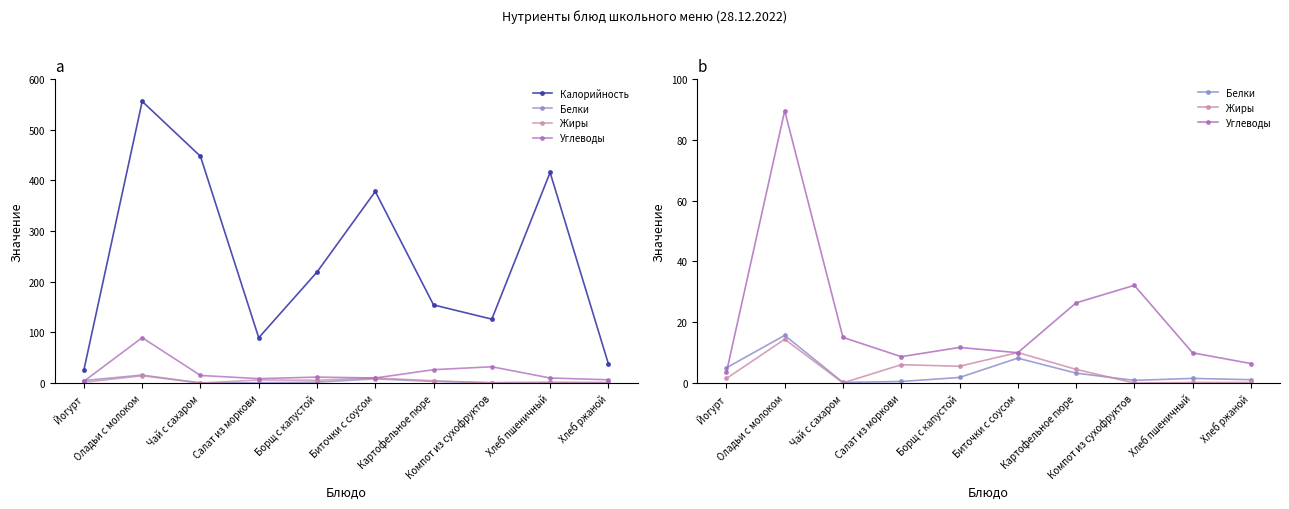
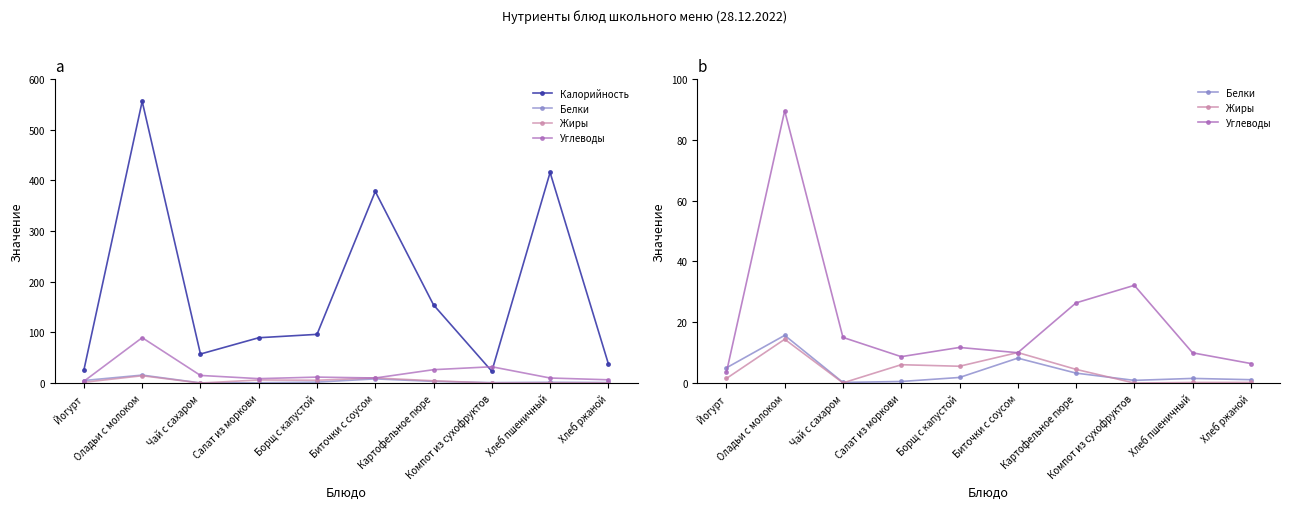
  {
    "a": {
      "Калорийность": {
        "Йогурт": 30,
        "Оладьи с молоком": 560,
-       "Чай с сахаром": 450,
+       "Чай с сахаром": 60,
        "Салат из моркови": 90,
-       "Борщ с капустой": 220,
+       "Борщ с капустой": 100,
        "Биточки с соусом": 380,
        "Картофельное пюре": 150,
-       "Компот из сухофруктов": 130,
+       "Компот из сухофруктов": 20,
        "Хлеб пшеничный": 420,
        "Хлеб ржаной": 40
      }
    }
  }
